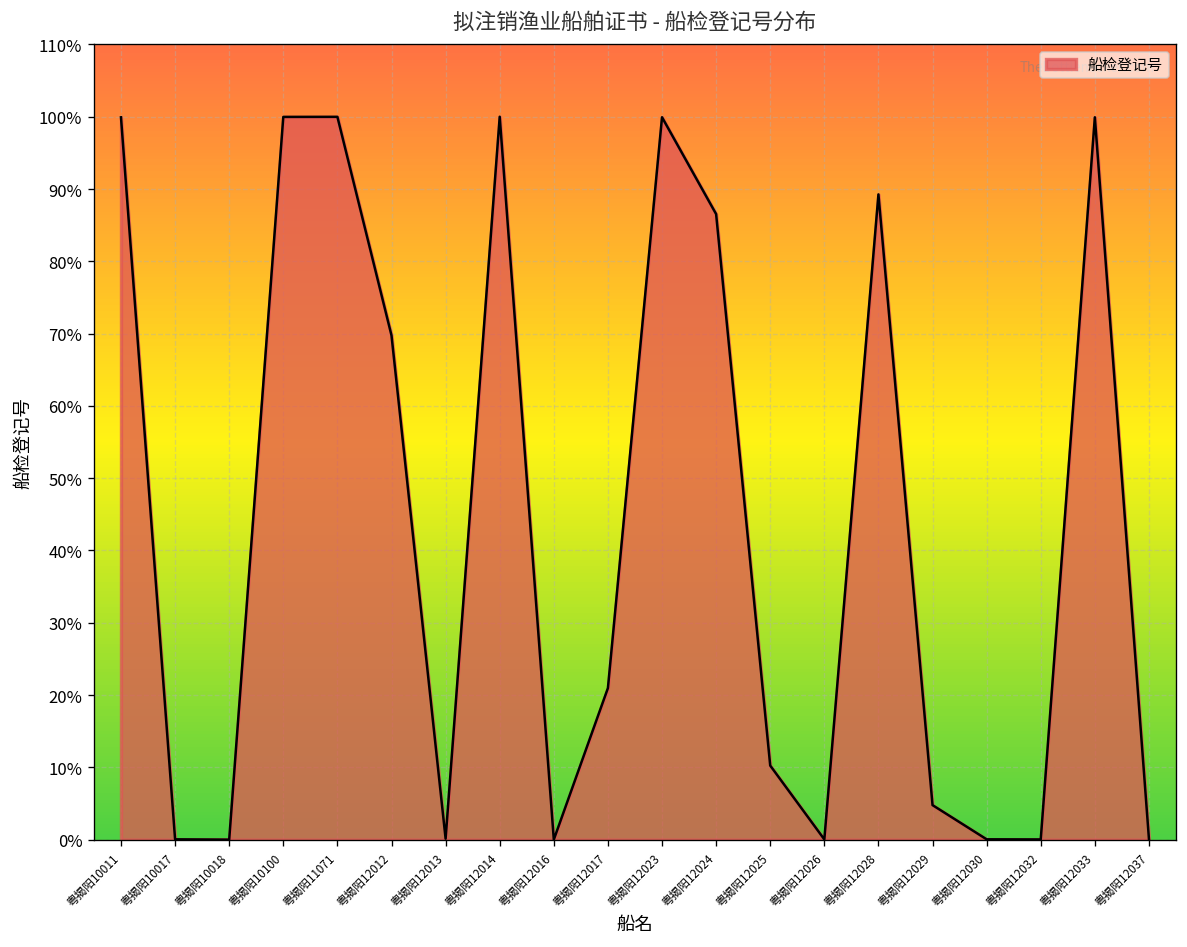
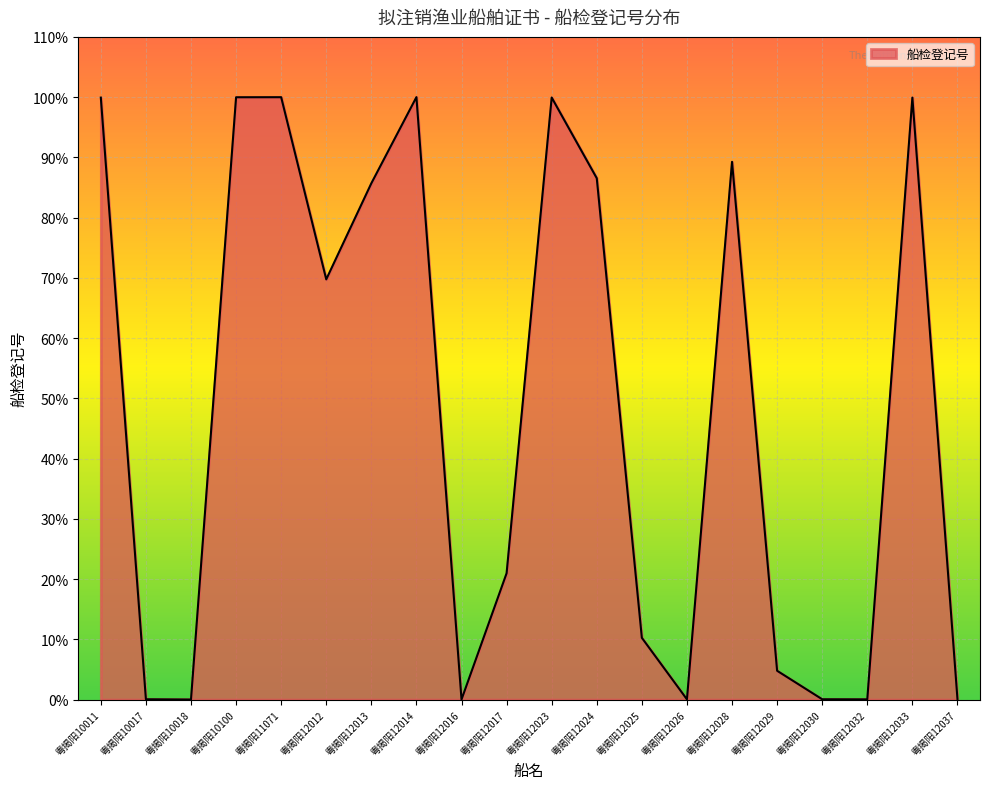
  {
    "粤揭阳10011": "100%",
    "粤揭阳10017": "0%",
    "粤揭阳10018": "0%",
    "粤揭阳10100": "100%",
    "粤揭阳11071": "100%",
    "粤揭阳12012": "70%",
-   "粤揭阳12013": "0%",
+   "粤揭阳12013": "86%",
    "粤揭阳12014": "100%",
    "粤揭阳12016": "0%",
    "粤揭阳12017": "21%",
    "粤揭阳12023": "100%",
    "粤揭阳12024": "87%",
    "粤揭阳12025": "10%",
    "粤揭阳12026": "0%",
    "粤揭阳12028": "89%",
    "粤揭阳12029": "5%",
    "粤揭阳12030": "0%",
    "粤揭阳12032": "0%",
    "粤揭阳12033": "100%",
    "粤揭阳12037": "0%"
  }
